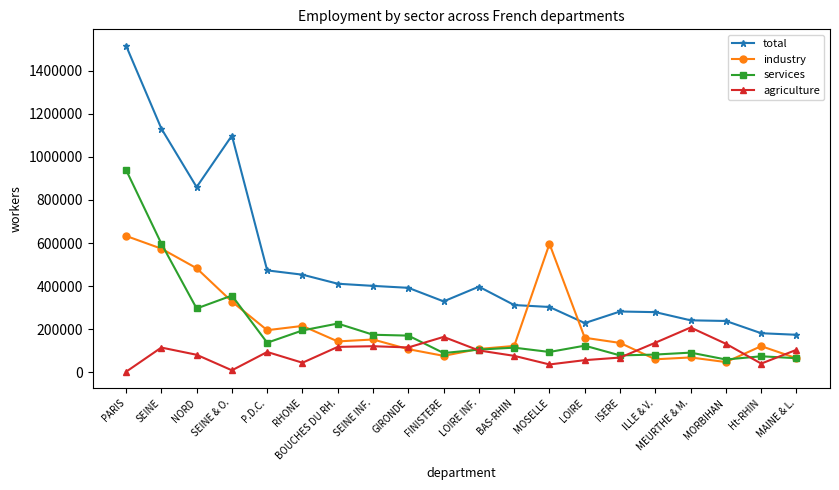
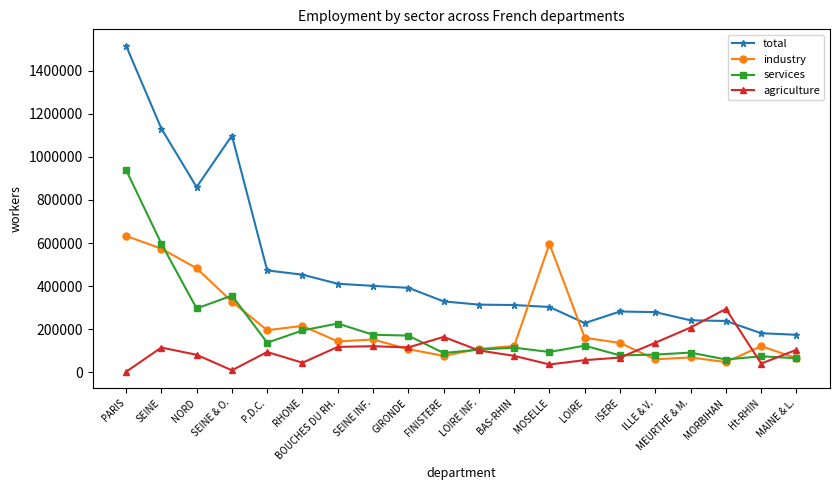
  {
    "total": {
      "PARIS": 1520000,
      "SEINE": 1130000,
      "NORD": 860000,
      "SEINE & O.": 1100000,
      "P.D.C.": 470000,
      "RHONE": 450000,
      "BOUCHES DU RH.": 410000,
      "SEINE INF.": 400000,
      "GIRONDE": 390000,
      "FINISTERE": 330000,
-     "LOIRE INF.": 400000,
+     "LOIRE INF.": 310000,
      "BAS-RHIN": 310000,
      "MOSELLE": 300000,
      "LOIRE": 230000,
      "ISERE": 280000,
      "ILLE & V.": 280000,
      "MEURTHE & M.": 240000,
      "MORBIHAN": 240000,
      "Ht-RHIN": 180000,
      "MAINE & L.": 170000
    },
    "industry": {
      "PARIS": 630000,
      "SEINE": 570000,
      "NORD": 480000,
      "SEINE & O.": 330000,
      "P.D.C.": 200000,
      "RHONE": 220000,
      "BOUCHES DU RH.": 140000,
      "SEINE INF.": 150000,
      "FINISTERE": 80000,
      "MOSELLE": 600000,
      "LOIRE": 160000,
      "ISERE": 140000,
      "ILLE & V.": 60000,
      "MEURTHE & M.": 70000,
      "MORBIHAN": 50000,
      "Ht-RHIN": 120000
    },
    "services": {
      "PARIS": 940000,
      "SEINE": 600000,
      "NORD": 300000,
      "SEINE & O.": 360000,
      "P.D.C.": 140000,
      "RHONE": 190000,
      "BOUCHES DU RH.": 230000,
      "SEINE INF.": 170000,
      "GIRONDE": 170000,
      "FINISTERE": 90000,
      "MOSELLE": 90000,
      "LOIRE": 120000,
      "ILLE & V.": 80000,
      "MEURTHE & M.": 90000,
      "MORBIHAN": 60000,
      "Ht-RHIN": 70000
    },
    "agriculture": {
      "PARIS": 0,
      "SEINE": 110000,
      "NORD": 80000,
      "SEINE & O.": 10000,
      "P.D.C.": 90000,
      "RHONE": 40000,
      "BOUCHES DU RH.": 120000,
      "SEINE INF.": 120000,
      "FINISTERE": 160000,
      "BAS-RHIN": 80000,
      "MOSELLE": 40000,
      "LOIRE": 60000,
      "ILLE & V.": 140000,
      "MEURTHE & M.": 210000,
-     "MORBIHAN": 130000,
+     "MORBIHAN": 290000,
      "Ht-RHIN": 40000,
      "MAINE & L.": 100000
    }
  }
